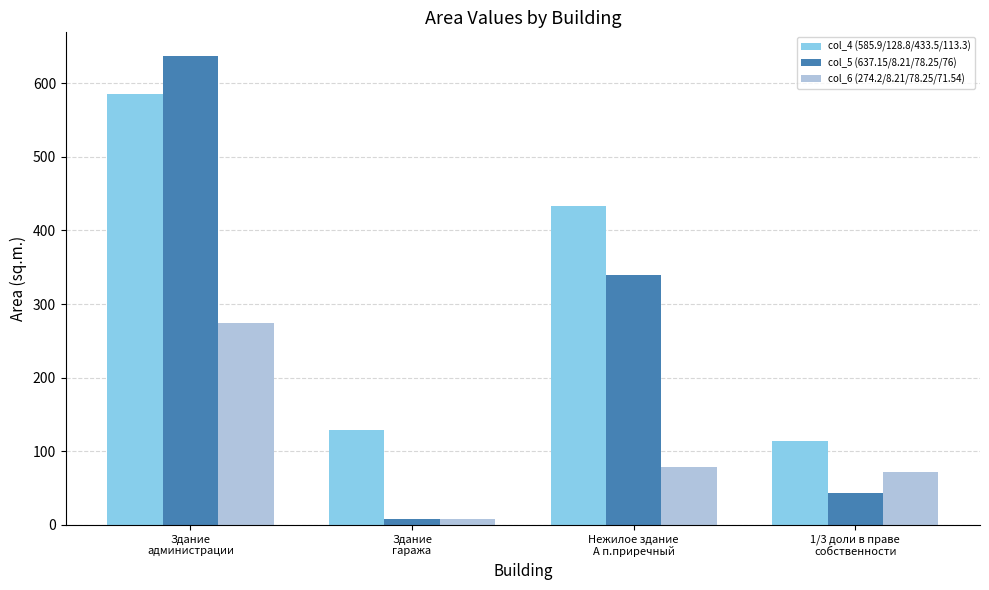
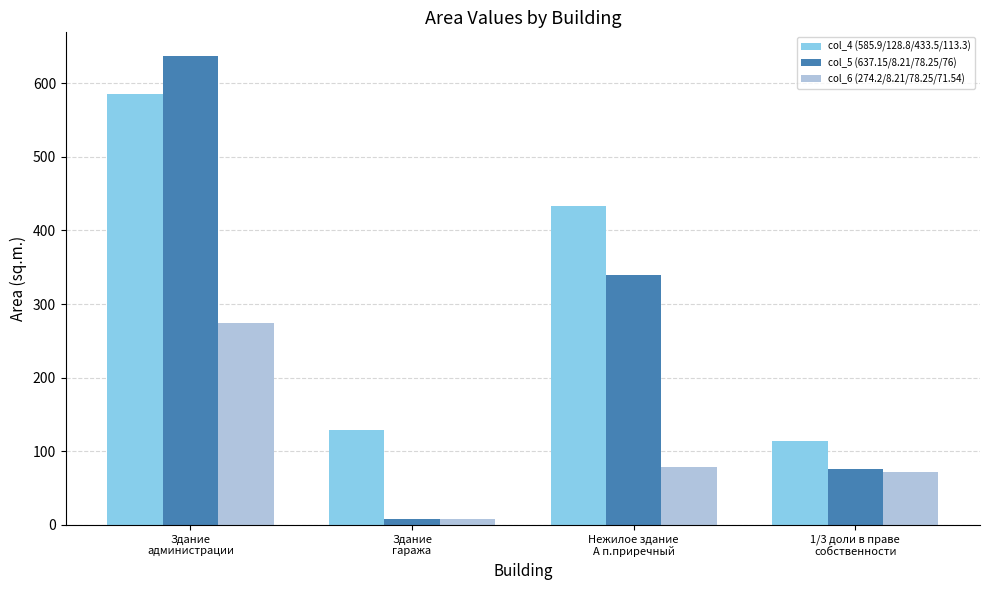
  {
    "col_5 (637.15/8.21/78.25/76)": {
      "Здание администрации": 640,
      "Здание гаража": 10,
      "Нежилое здание А п.приречный": 340,
-     "1/3 доли в праве собственности": 40
+     "1/3 доли в праве собственности": 80
    }
  }
